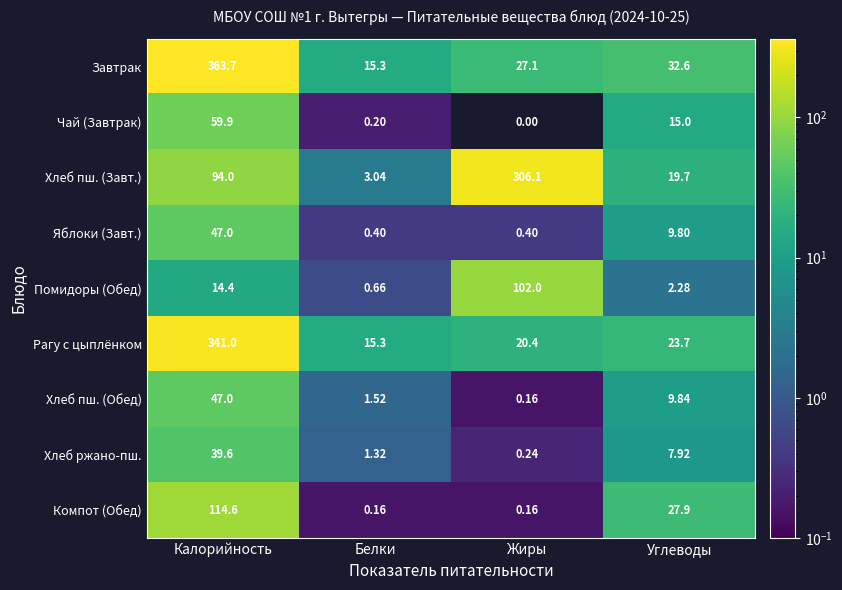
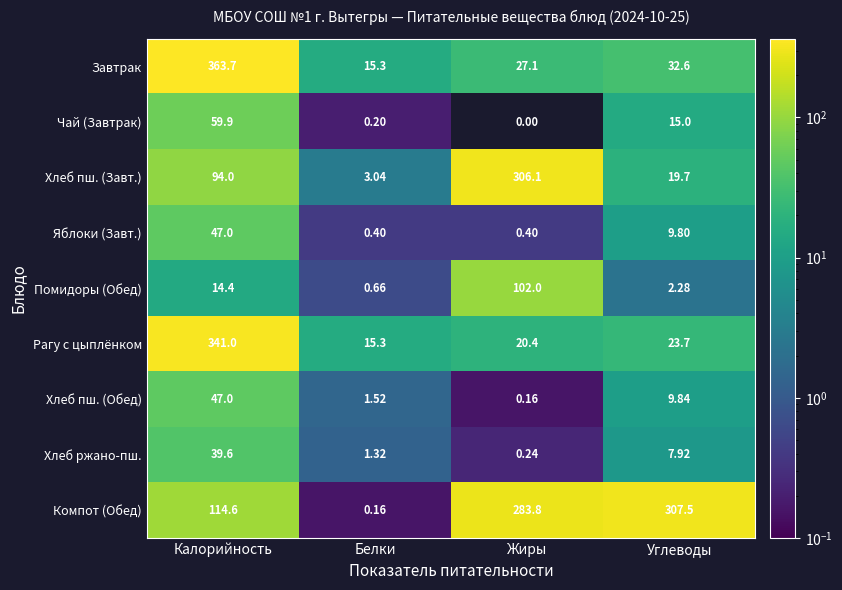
  {
    "Завтрак": {
      "Калорийность": 363.7,
      "Белки": 15.3,
      "Жиры": 27.1,
      "Углеводы": 32.6
    },
    "Чай (Завтрак)": {
      "Калорийность": 59.9,
      "Белки": 0.20,
      "Жиры": 0.00,
      "Углеводы": 15.0
    },
    "Хлеб пш. (Завт.)": {
      "Калорийность": 94.0,
      "Белки": 3.04,
      "Жиры": 306.1,
      "Углеводы": 19.7
    },
    "Яблоки (Завт.)": {
      "Калорийность": 47.0,
      "Белки": 0.40,
      "Жиры": 0.40,
      "Углеводы": 9.80
    },
    "Помидоры (Обед)": {
      "Калорийность": 14.4,
      "Белки": 0.66,
      "Жиры": 102.0,
      "Углеводы": 2.28
    },
    "Рагу с цыплёнком": {
      "Калорийность": 341.0,
      "Белки": 15.3,
      "Жиры": 20.4,
      "Углеводы": 23.7
    },
    "Хлеб пш. (Обед)": {
      "Калорийность": 47.0,
      "Белки": 1.52,
      "Жиры": 0.16,
      "Углеводы": 9.84
    },
    "Хлеб ржано-пш.": {
      "Калорийность": 39.6,
      "Белки": 1.32,
      "Жиры": 0.24,
      "Углеводы": 7.92
    },
    "Компот (Обед)": {
      "Калорийность": 114.6,
      "Белки": 0.16,
-     "Жиры": 0.16,
-     "Углеводы": 27.9
+     "Жиры": 283.8,
+     "Углеводы": 307.5
    }
  }
